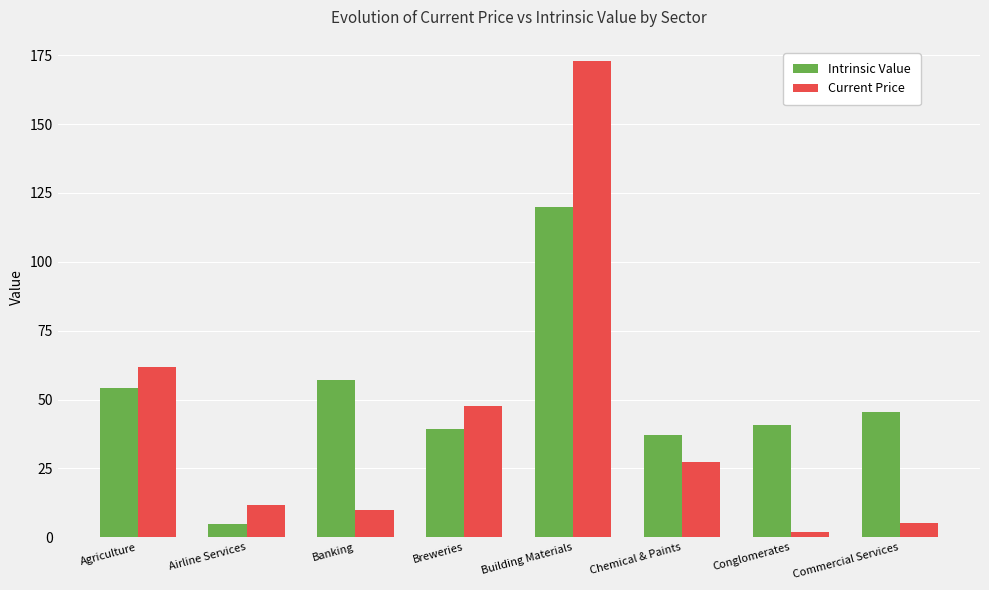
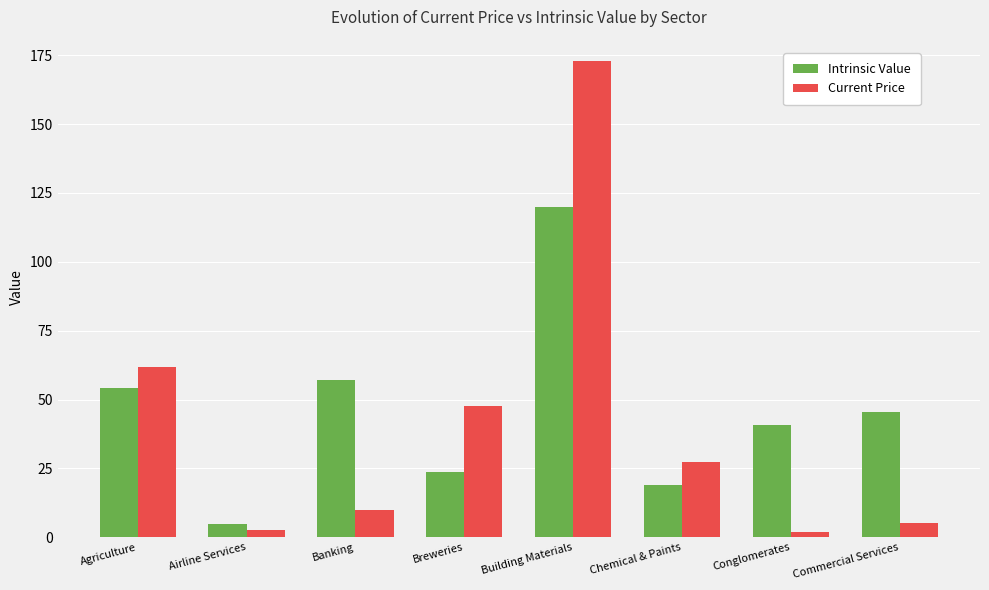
  {
    "Intrinsic Value": {
      "Agriculture": 54,
      "Airline Services": 5,
      "Banking": 57,
-     "Breweries": 39,
+     "Breweries": 24,
      "Building Materials": 120,
-     "Chemical & Paints": 37,
+     "Chemical & Paints": 19,
      "Conglomerates": 41,
      "Commercial Services": 45
    },
    "Current Price": {
      "Agriculture": 62,
-     "Airline Services": 12,
+     "Airline Services": 3,
      "Banking": 10,
      "Breweries": 48,
      "Building Materials": 173,
      "Chemical & Paints": 28,
      "Conglomerates": 2,
      "Commercial Services": 5
    }
  }
